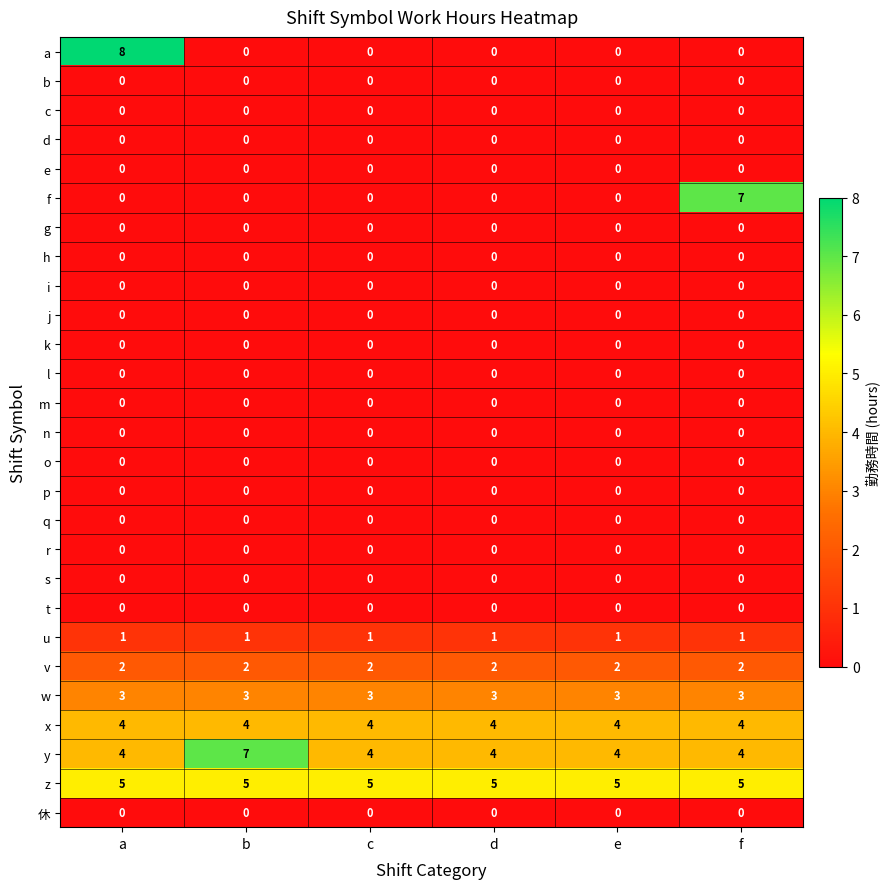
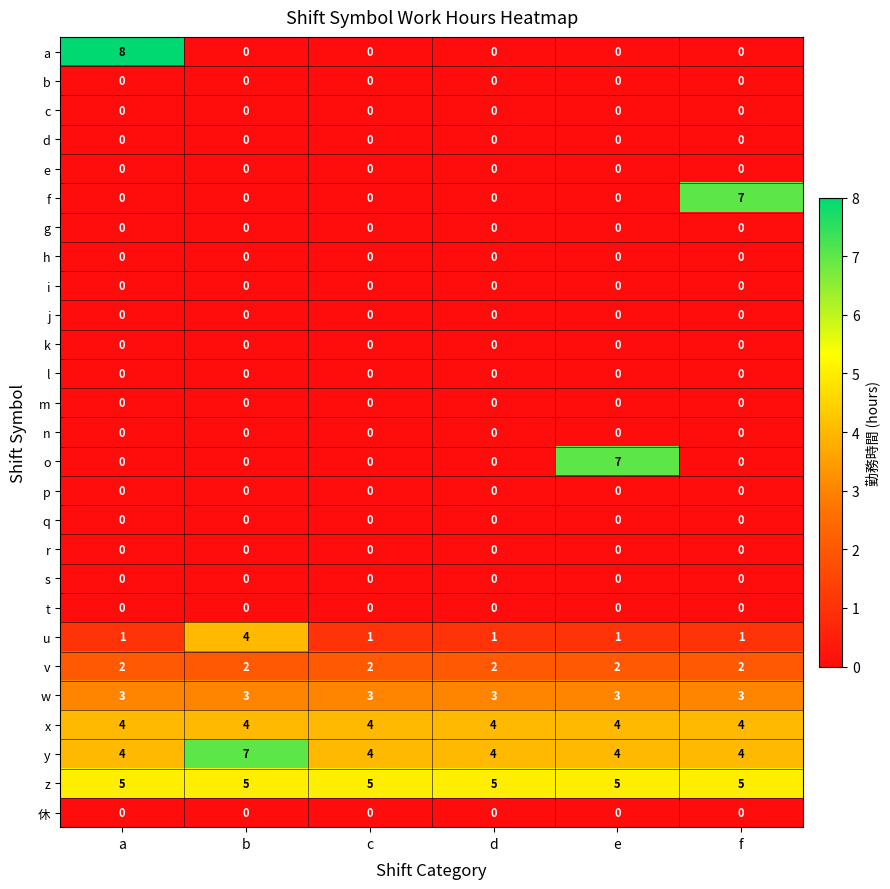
  {
    "a": {
      "a": 8,
      "b": 0,
      "c": 0,
      "d": 0,
      "e": 0,
      "f": 0
    },
    "b": {
      "a": 0,
      "b": 0,
      "c": 0,
      "d": 0,
      "e": 0,
      "f": 0
    },
    "c": {
      "a": 0,
      "b": 0,
      "c": 0,
      "d": 0,
      "e": 0,
      "f": 0
    },
    "d": {
      "a": 0,
      "b": 0,
      "c": 0,
      "d": 0,
      "e": 0,
      "f": 0
    },
    "e": {
      "a": 0,
      "b": 0,
      "c": 0,
      "d": 0,
      "e": 0,
      "f": 0
    },
    "f": {
      "a": 0,
      "b": 0,
      "c": 0,
      "d": 0,
      "e": 0,
      "f": 7
    },
    "g": {
      "a": 0,
      "b": 0,
      "c": 0,
      "d": 0,
      "e": 0,
      "f": 0
    },
    "h": {
      "a": 0,
      "b": 0,
      "c": 0,
      "d": 0,
      "e": 0,
      "f": 0
    },
    "i": {
      "a": 0,
      "b": 0,
      "c": 0,
      "d": 0,
      "e": 0,
      "f": 0
    },
    "j": {
      "a": 0,
      "b": 0,
      "c": 0,
      "d": 0,
      "e": 0,
      "f": 0
    },
    "k": {
      "a": 0,
      "b": 0,
      "c": 0,
      "d": 0,
      "e": 0,
      "f": 0
    },
    "l": {
      "a": 0,
      "b": 0,
      "c": 0,
      "d": 0,
      "e": 0,
      "f": 0
    },
    "m": {
      "a": 0,
      "b": 0,
      "c": 0,
      "d": 0,
      "e": 0,
      "f": 0
    },
    "n": {
      "a": 0,
      "b": 0,
      "c": 0,
      "d": 0,
      "e": 0,
      "f": 0
    },
    "o": {
      "a": 0,
      "b": 0,
      "c": 0,
      "d": 0,
-     "e": 0,
+     "e": 7,
      "f": 0
    },
    "p": {
      "a": 0,
      "b": 0,
      "c": 0,
      "d": 0,
      "e": 0,
      "f": 0
    },
    "q": {
      "a": 0,
      "b": 0,
      "c": 0,
      "d": 0,
      "e": 0,
      "f": 0
    },
    "r": {
      "a": 0,
      "b": 0,
      "c": 0,
      "d": 0,
      "e": 0,
      "f": 0
    },
    "s": {
      "a": 0,
      "b": 0,
      "c": 0,
      "d": 0,
      "e": 0,
      "f": 0
    },
    "t": {
      "a": 0,
      "b": 0,
      "c": 0,
      "d": 0,
      "e": 0,
      "f": 0
    },
    "u": {
      "a": 1,
-     "b": 1,
+     "b": 4,
      "c": 1,
      "d": 1,
      "e": 1,
      "f": 1
    },
    "v": {
      "a": 2,
      "b": 2,
      "c": 2,
      "d": 2,
      "e": 2,
      "f": 2
    },
    "w": {
      "a": 3,
      "b": 3,
      "c": 3,
      "d": 3,
      "e": 3,
      "f": 3
    },
    "x": {
      "a": 4,
      "b": 4,
      "c": 4,
      "d": 4,
      "e": 4,
      "f": 4
    },
    "y": {
      "a": 4,
      "b": 7,
      "c": 4,
      "d": 4,
      "e": 4,
      "f": 4
    },
    "z": {
      "a": 5,
      "b": 5,
      "c": 5,
      "d": 5,
      "e": 5,
      "f": 5
    },
    "休": {
      "a": 0,
      "b": 0,
      "c": 0,
      "d": 0,
      "e": 0,
      "f": 0
    }
  }
